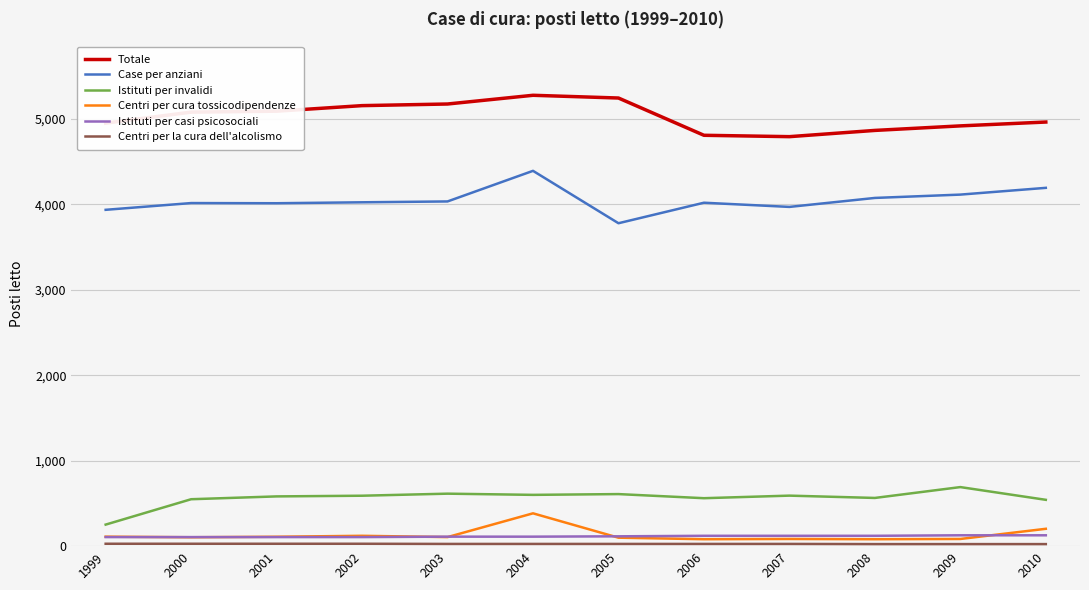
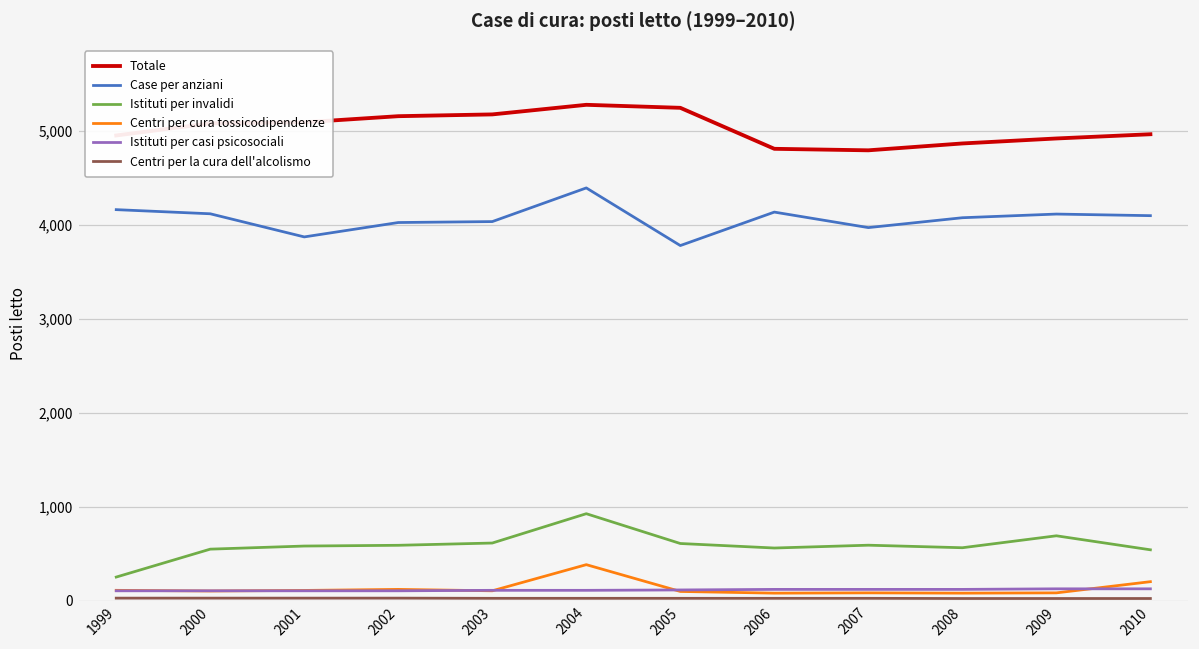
  {
    "Totale": {
      "2002": "5,200",
      "2003": "5,200",
      "2004": "5,300",
      "2005": "5,200",
      "2006": "4,800",
      "2007": "4,800",
      "2008": "4,900",
      "2009": "4,900",
      "2010": "5,000"
    },
    "Case per anziani": {
-     "1999": "3,900",
-     "2000": "4,000",
-     "2001": "4,000",
+     "1999": "4,200",
+     "2000": "4,100",
+     "2001": "3,900",
      "2002": "4,000",
      "2003": "4,000",
      "2004": "4,400",
      "2005": "3,800",
-     "2006": "4,000",
+     "2006": "4,100",
      "2007": "4,000",
      "2008": "4,100",
      "2009": "4,100",
-     "2010": "4,200"
+     "2010": "4,100"
    },
    "Istituti per invalidi": {
      "1999": "300",
      "2000": "500",
      "2001": "600",
      "2002": "600",
      "2003": "600",
-     "2004": "600",
+     "2004": "900",
      "2005": "600",
      "2006": "600",
      "2007": "600",
      "2008": "600",
      "2009": "700",
      "2010": "500"
    },
    "Centri per cura tossicodipendenze": {
      "2004": "400",
      "2006": "100",
      "2007": "100",
      "2008": "100",
      "2009": "100",
      "2010": "200"
    },
    "Istituti per casi psicosociali": {
      "2004": "100",
      "2006": "100",
      "2007": "100",
      "2008": "100",
      "2009": "100",
      "2010": "100"
    },
    "Centri per la cura dell'alcolismo": {
      "1999": "0",
      "2000": "0",
      "2001": "0",
      "2002": "0",
      "2003": "0",
      "2004": "0",
      "2005": "0",
      "2006": "0",
      "2007": "0",
      "2008": "0",
      "2009": "0",
      "2010": "0"
    }
  }
